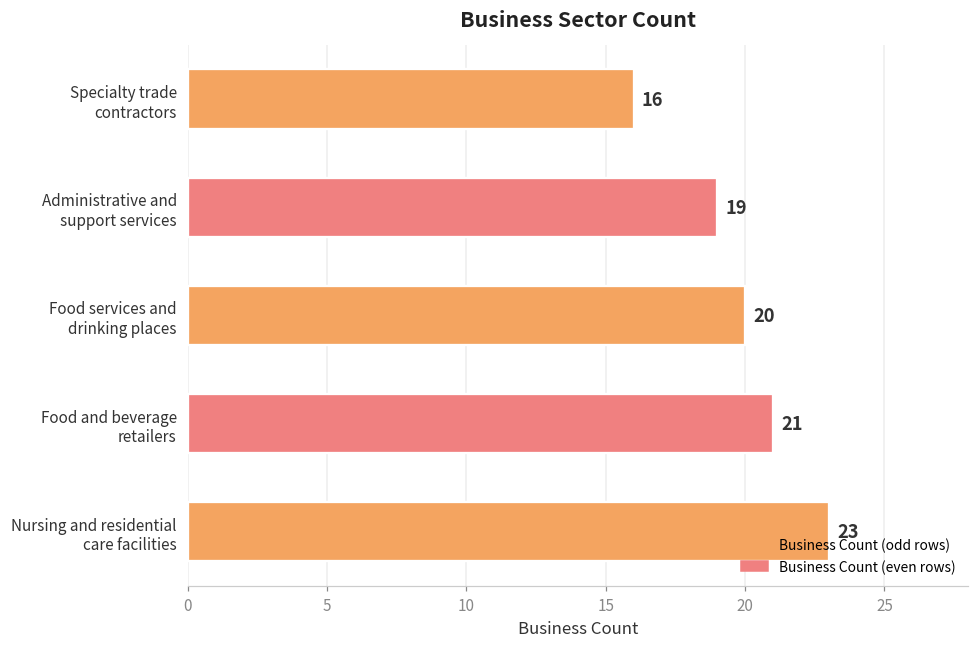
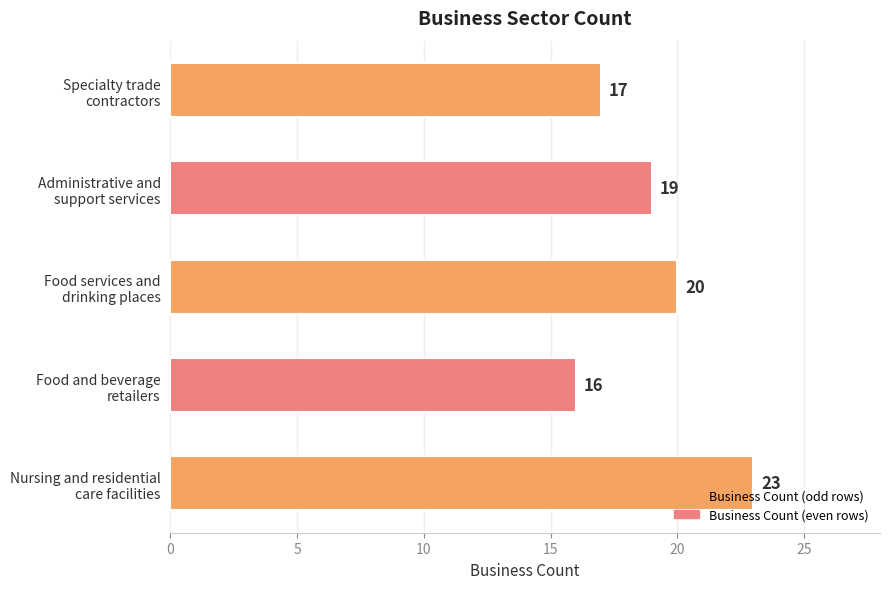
  {
-   "Specialty trade contractors": 16,
+   "Specialty trade contractors": 17,
    "Administrative and support services": 19,
    "Food services and drinking places": 20,
-   "Food and beverage retailers": 21,
+   "Food and beverage retailers": 16,
    "Nursing and residential care facilities": 23
  }
